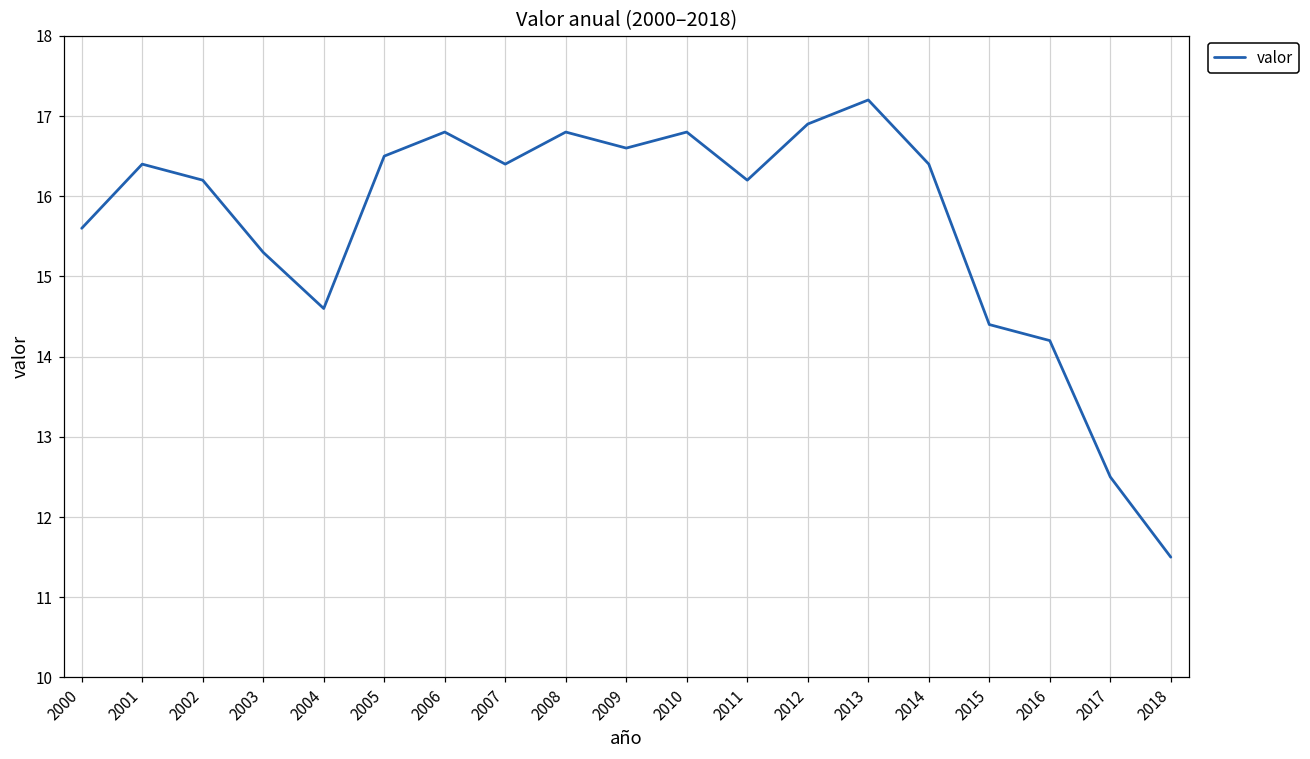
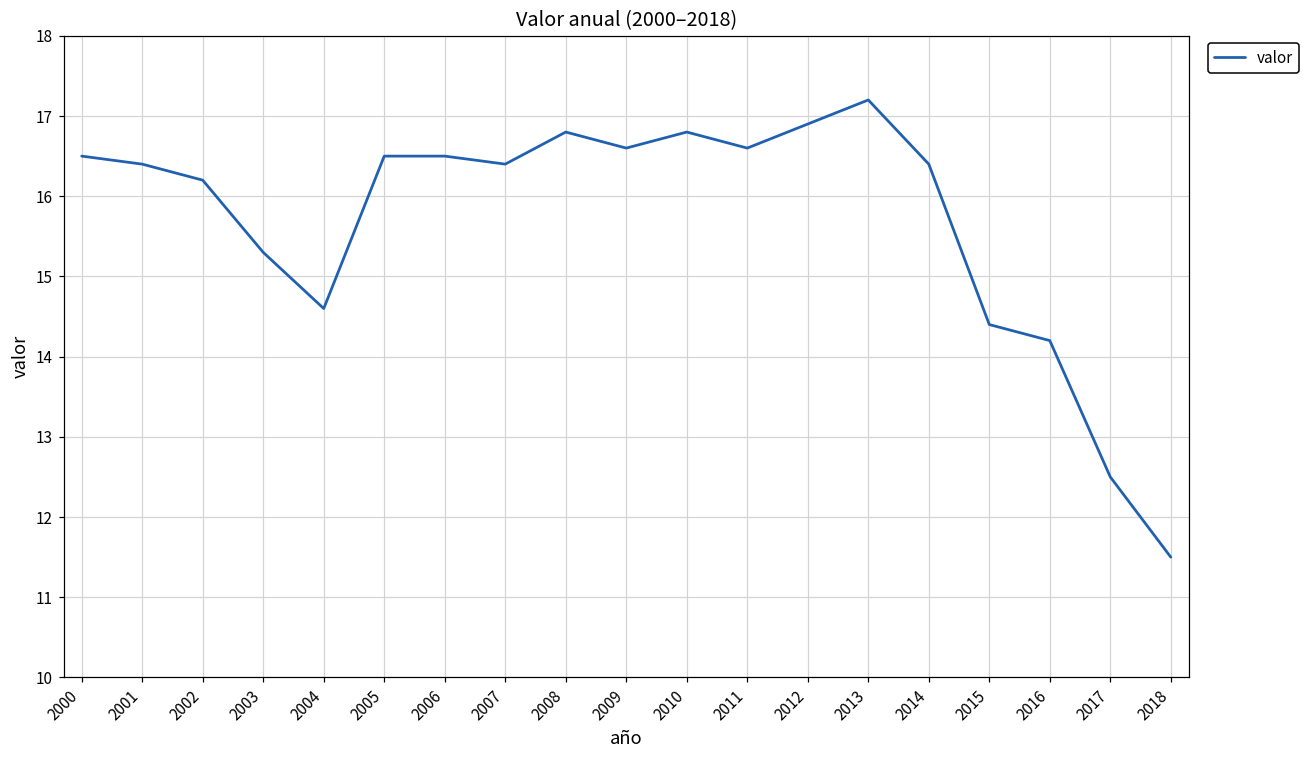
  {
-   "2000": 15.6,
+   "2000": 16.5,
    "2001": 16.4,
    "2002": 16.2,
    "2003": 15.3,
    "2004": 14.6,
    "2005": 16.5,
-   "2006": 16.8,
+   "2006": 16.5,
    "2007": 16.4,
    "2008": 16.8,
    "2009": 16.6,
    "2010": 16.8,
-   "2011": 16.2,
+   "2011": 16.6,
    "2012": 16.9,
    "2013": 17.2,
    "2014": 16.4,
    "2015": 14.4,
    "2016": 14.2,
    "2017": 12.5,
    "2018": 11.5
  }
